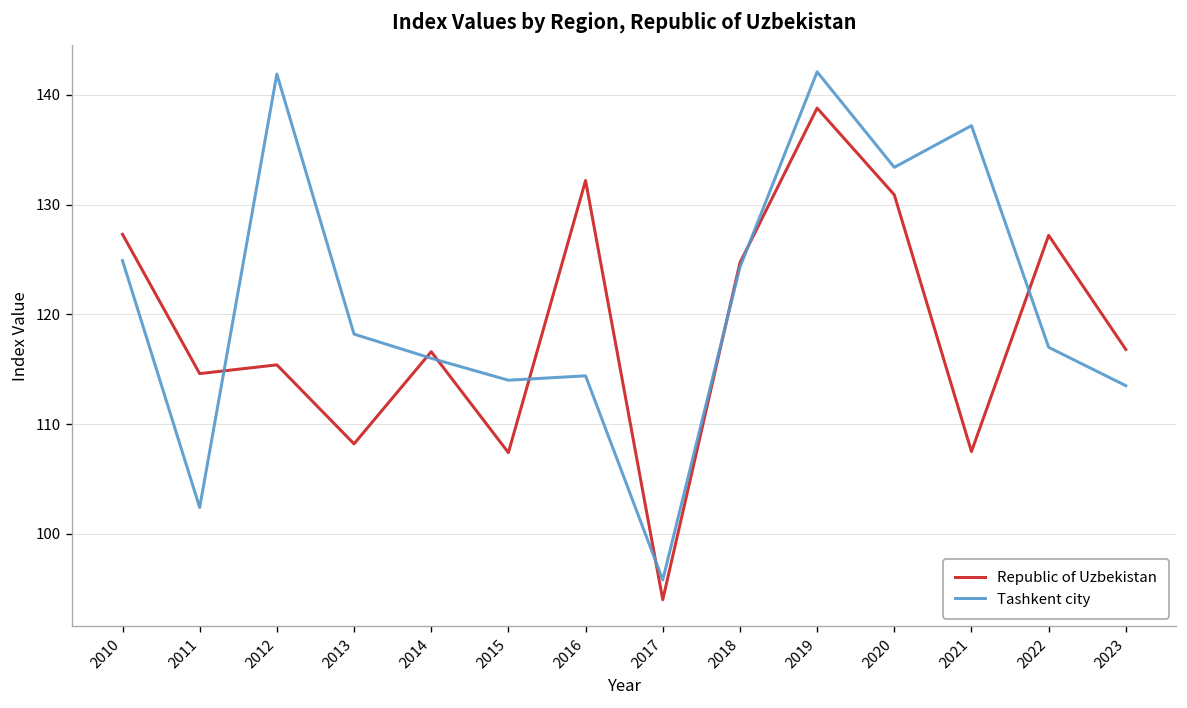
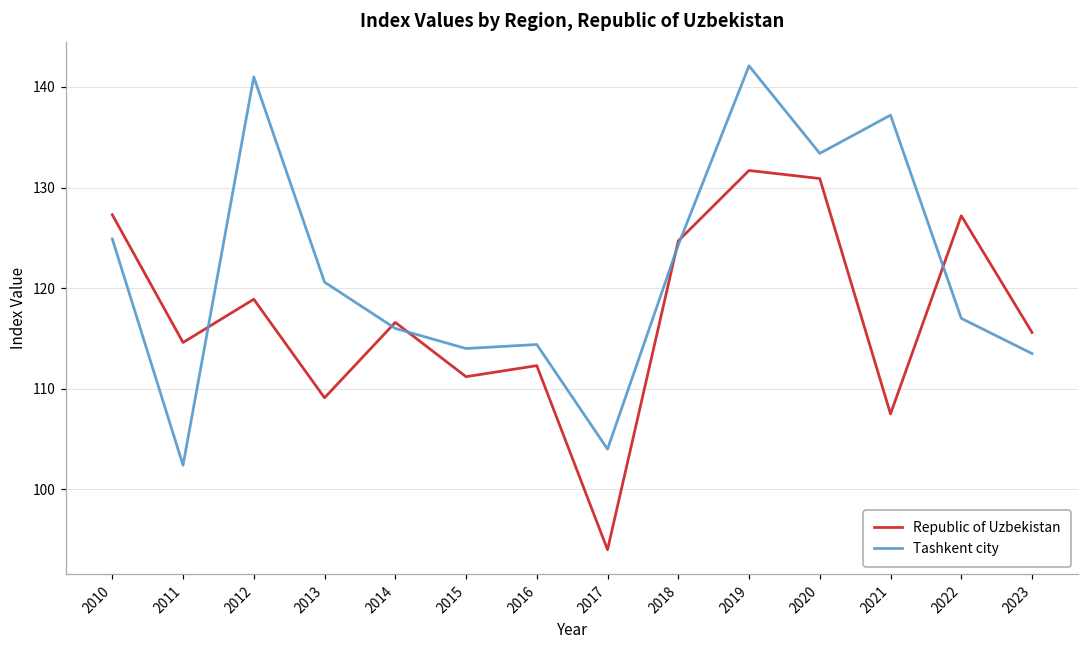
  {
    "Republic of Uzbekistan": {
      "2010": 127,
      "2011": 115,
-     "2012": 115,
-     "2013": 108,
+     "2012": 119,
+     "2013": 109,
      "2014": 117,
-     "2015": 107,
-     "2016": 132,
+     "2015": 111,
+     "2016": 112,
      "2017": 94,
      "2018": 125,
-     "2019": 139,
+     "2019": 132,
      "2020": 131,
      "2021": 108,
      "2022": 127,
-     "2023": 117
+     "2023": 116
    },
    "Tashkent city": {
      "2010": 125,
      "2011": 102,
-     "2012": 142,
-     "2013": 118,
+     "2012": 141,
+     "2013": 121,
      "2014": 116,
      "2015": 114,
      "2016": 114,
-     "2017": 96,
+     "2017": 104,
      "2018": 124,
      "2019": 142,
      "2020": 133,
      "2021": 137,
      "2022": 117,
      "2023": 114
    }
  }
